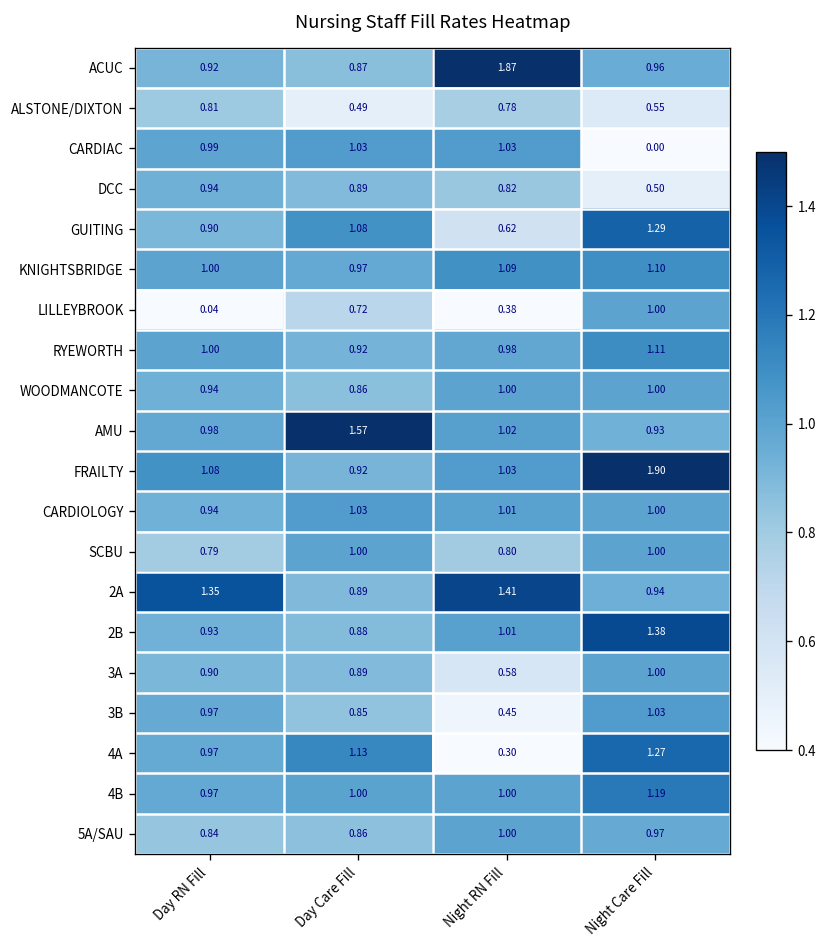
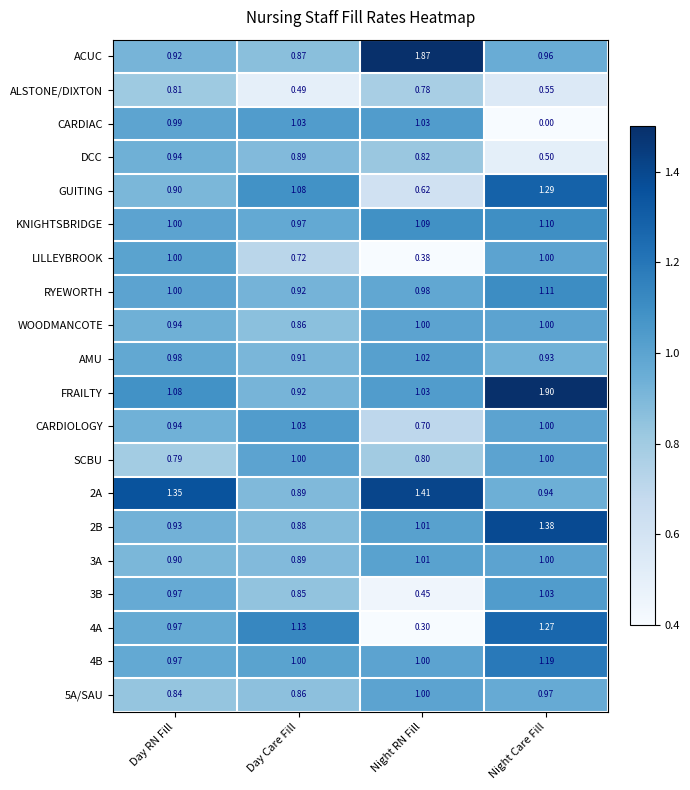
  {
    "ACUC": {
      "Day RN Fill": 0.92,
      "Day Care Fill": 0.87,
      "Night RN Fill": 1.87,
      "Night Care Fill": 0.96
    },
    "ALSTONE/DIXTON": {
      "Day RN Fill": 0.81,
      "Day Care Fill": 0.49,
      "Night RN Fill": 0.78,
      "Night Care Fill": 0.55
    },
    "CARDIAC": {
      "Day RN Fill": 0.99,
      "Day Care Fill": 1.03,
      "Night RN Fill": 1.03,
      "Night Care Fill": 0.00
    },
    "DCC": {
      "Day RN Fill": 0.94,
      "Day Care Fill": 0.89,
      "Night RN Fill": 0.82,
      "Night Care Fill": 0.50
    },
    "GUITING": {
      "Day RN Fill": 0.90,
      "Day Care Fill": 1.08,
      "Night RN Fill": 0.62,
      "Night Care Fill": 1.29
    },
    "KNIGHTSBRIDGE": {
      "Day RN Fill": 1.00,
      "Day Care Fill": 0.97,
      "Night RN Fill": 1.09,
      "Night Care Fill": 1.10
    },
    "LILLEYBROOK": {
-     "Day RN Fill": 0.04,
+     "Day RN Fill": 1.00,
      "Day Care Fill": 0.72,
      "Night RN Fill": 0.38,
      "Night Care Fill": 1.00
    },
    "RYEWORTH": {
      "Day RN Fill": 1.00,
      "Day Care Fill": 0.92,
      "Night RN Fill": 0.98,
      "Night Care Fill": 1.11
    },
    "WOODMANCOTE": {
      "Day RN Fill": 0.94,
      "Day Care Fill": 0.86,
      "Night RN Fill": 1.00,
      "Night Care Fill": 1.00
    },
    "AMU": {
      "Day RN Fill": 0.98,
-     "Day Care Fill": 1.57,
+     "Day Care Fill": 0.91,
      "Night RN Fill": 1.02,
      "Night Care Fill": 0.93
    },
    "FRAILTY": {
      "Day RN Fill": 1.08,
      "Day Care Fill": 0.92,
      "Night RN Fill": 1.03,
      "Night Care Fill": 1.90
    },
    "CARDIOLOGY": {
      "Day RN Fill": 0.94,
      "Day Care Fill": 1.03,
-     "Night RN Fill": 1.01,
+     "Night RN Fill": 0.70,
      "Night Care Fill": 1.00
    },
    "SCBU": {
      "Day RN Fill": 0.79,
      "Day Care Fill": 1.00,
      "Night RN Fill": 0.80,
      "Night Care Fill": 1.00
    },
    "2A": {
      "Day RN Fill": 1.35,
      "Day Care Fill": 0.89,
      "Night RN Fill": 1.41,
      "Night Care Fill": 0.94
    },
    "2B": {
      "Day RN Fill": 0.93,
      "Day Care Fill": 0.88,
      "Night RN Fill": 1.01,
      "Night Care Fill": 1.38
    },
    "3A": {
      "Day RN Fill": 0.90,
      "Day Care Fill": 0.89,
-     "Night RN Fill": 0.58,
+     "Night RN Fill": 1.01,
      "Night Care Fill": 1.00
    },
    "3B": {
      "Day RN Fill": 0.97,
      "Day Care Fill": 0.85,
      "Night RN Fill": 0.45,
      "Night Care Fill": 1.03
    },
    "4A": {
      "Day RN Fill": 0.97,
      "Day Care Fill": 1.13,
      "Night RN Fill": 0.30,
      "Night Care Fill": 1.27
    },
    "4B": {
      "Day RN Fill": 0.97,
      "Day Care Fill": 1.00,
      "Night RN Fill": 1.00,
      "Night Care Fill": 1.19
    },
    "5A/SAU": {
      "Day RN Fill": 0.84,
      "Day Care Fill": 0.86,
      "Night RN Fill": 1.00,
      "Night Care Fill": 0.97
    }
  }
